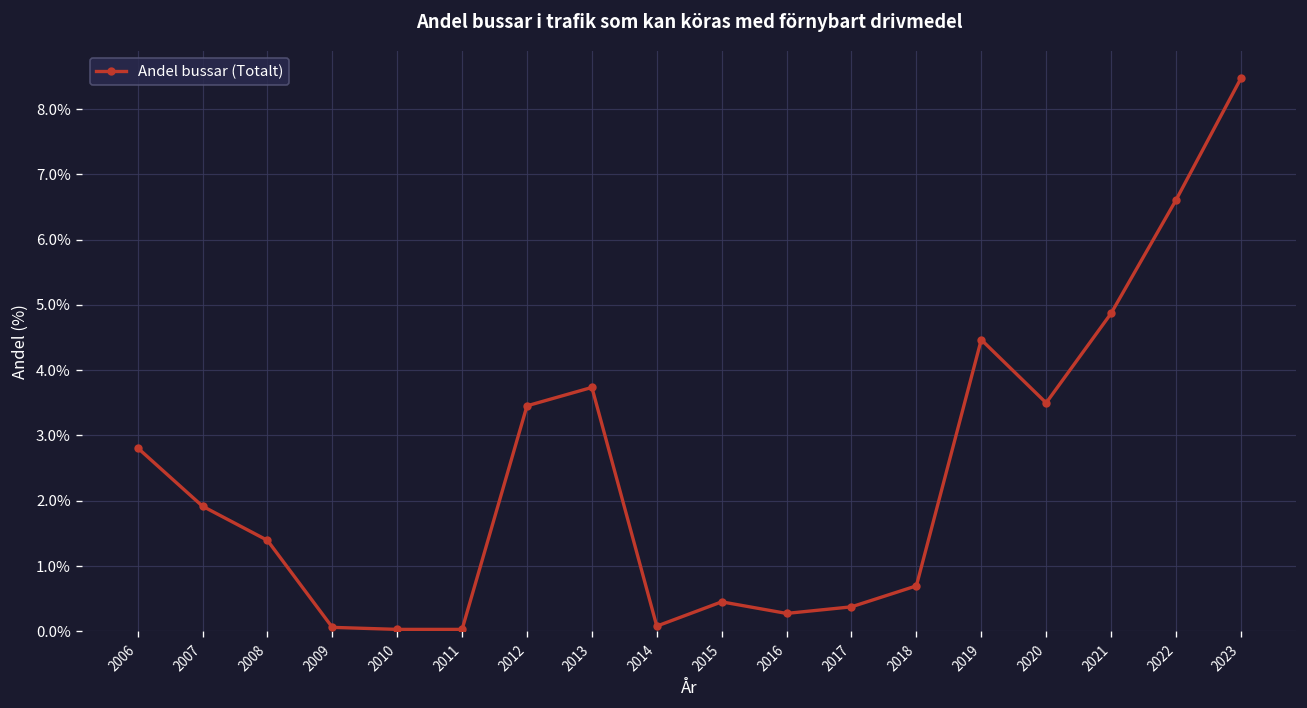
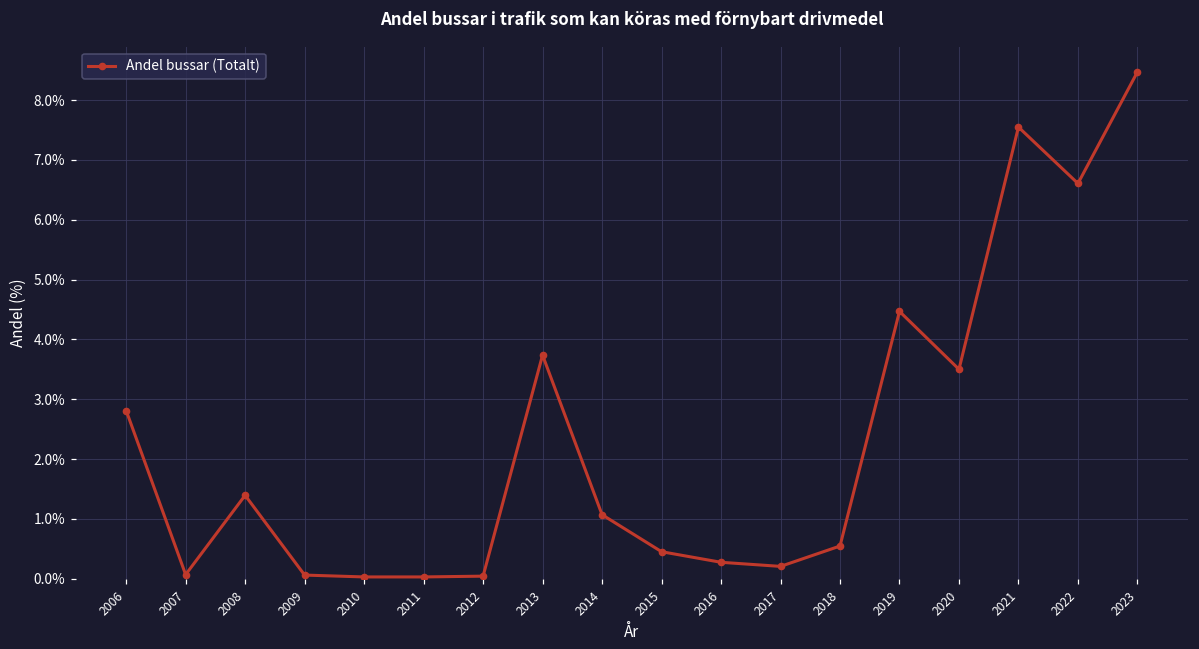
  {
    "2006": "2.8%",
-   "2007": "1.9%",
+   "2007": "0.1%",
    "2008": "1.4%",
    "2009": "0.1%",
    "2010": "0.0%",
    "2011": "0.0%",
-   "2012": "3.5%",
+   "2012": "0.0%",
    "2013": "3.7%",
-   "2014": "0.1%",
+   "2014": "1.1%",
    "2015": "0.5%",
    "2016": "0.3%",
-   "2017": "0.4%",
-   "2018": "0.7%",
+   "2017": "0.2%",
+   "2018": "0.5%",
    "2019": "4.5%",
    "2020": "3.5%",
-   "2021": "4.9%",
+   "2021": "7.5%",
    "2022": "6.6%",
    "2023": "8.5%"
  }
